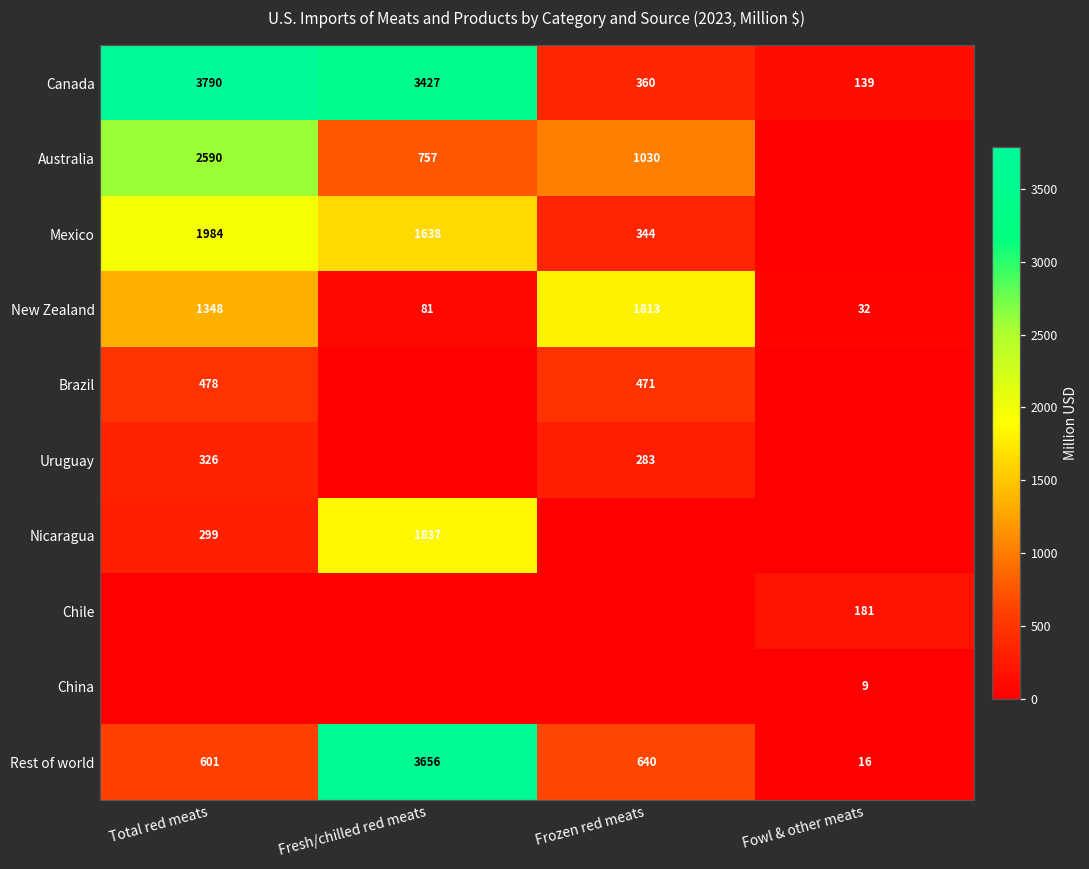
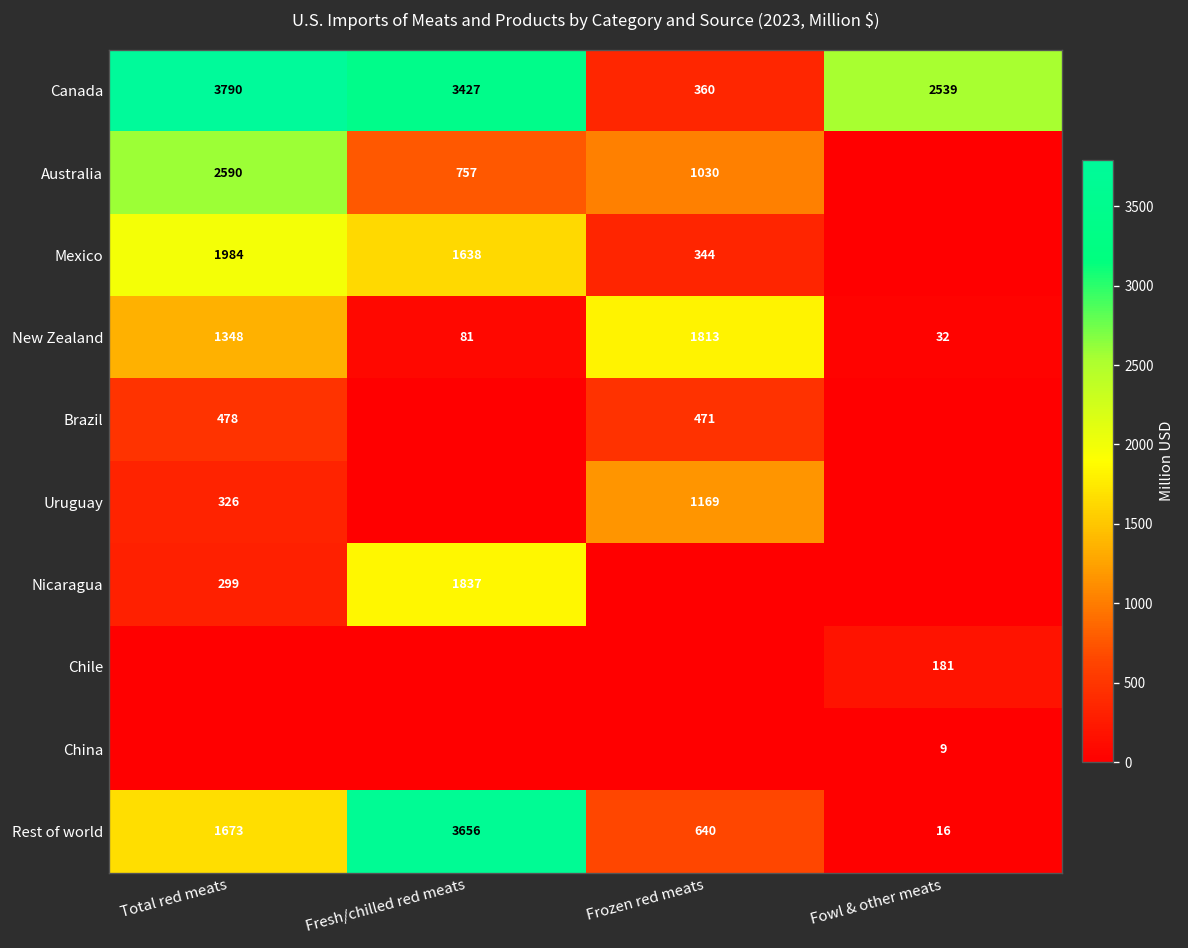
  {
    "Canada": {
      "Total red meats": 3790,
      "Fresh/chilled red meats": 3427,
      "Frozen red meats": 360,
-     "Fowl & other meats": 139
+     "Fowl & other meats": 2539
    },
    "Australia": {
      "Total red meats": 2590,
      "Fresh/chilled red meats": 757,
      "Frozen red meats": 1030
    },
    "Mexico": {
      "Total red meats": 1984,
      "Fresh/chilled red meats": 1638,
      "Frozen red meats": 344
    },
    "New Zealand": {
      "Total red meats": 1348,
      "Fresh/chilled red meats": 81,
      "Frozen red meats": 1813,
      "Fowl & other meats": 32
    },
    "Brazil": {
      "Total red meats": 478,
      "Frozen red meats": 471
    },
    "Uruguay": {
      "Total red meats": 326,
-     "Frozen red meats": 283
+     "Frozen red meats": 1169
    },
    "Nicaragua": {
      "Total red meats": 299,
      "Fresh/chilled red meats": 1837
    },
    "Chile": {
      "Fowl & other meats": 181
    },
    "China": {
      "Fowl & other meats": 9
    },
    "Rest of world": {
-     "Total red meats": 601,
+     "Total red meats": 1673,
      "Fresh/chilled red meats": 3656,
      "Frozen red meats": 640,
      "Fowl & other meats": 16
    }
  }
